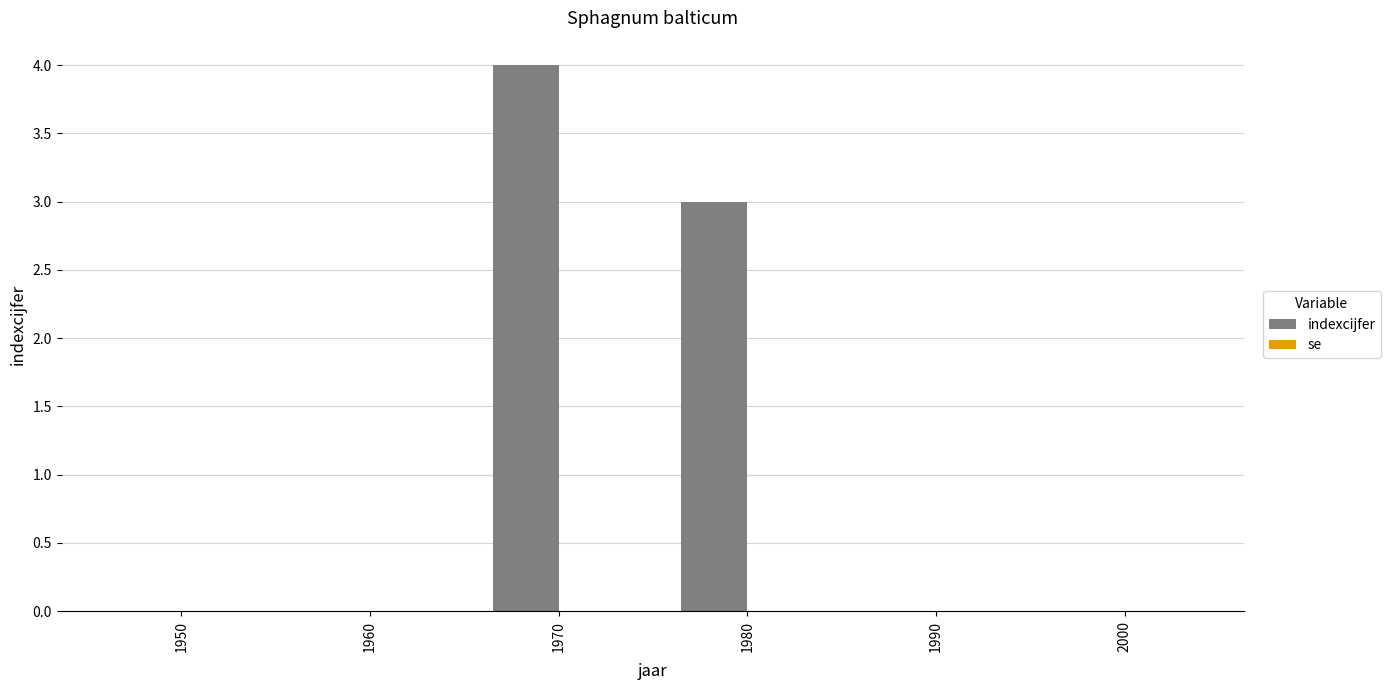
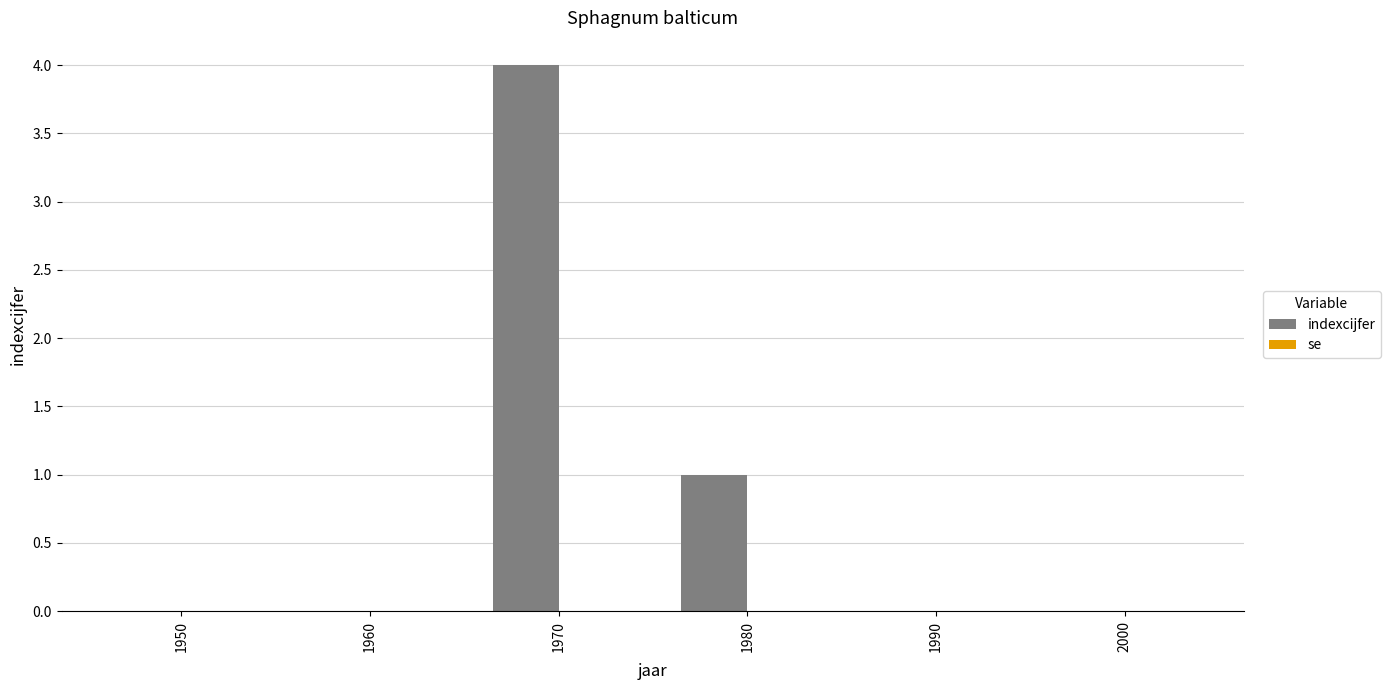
  {
    "indexcijfer": {
      "1950": 0,
      "1960": 0,
      "1970": 4,
-     "1980": 3,
+     "1980": 1,
      "1990": 0,
      "2000": 0
    },
    "se": {
      "1950": 0,
      "1960": 0,
      "1970": 0,
      "1980": 0,
      "1990": 0,
      "2000": 0
    }
  }
